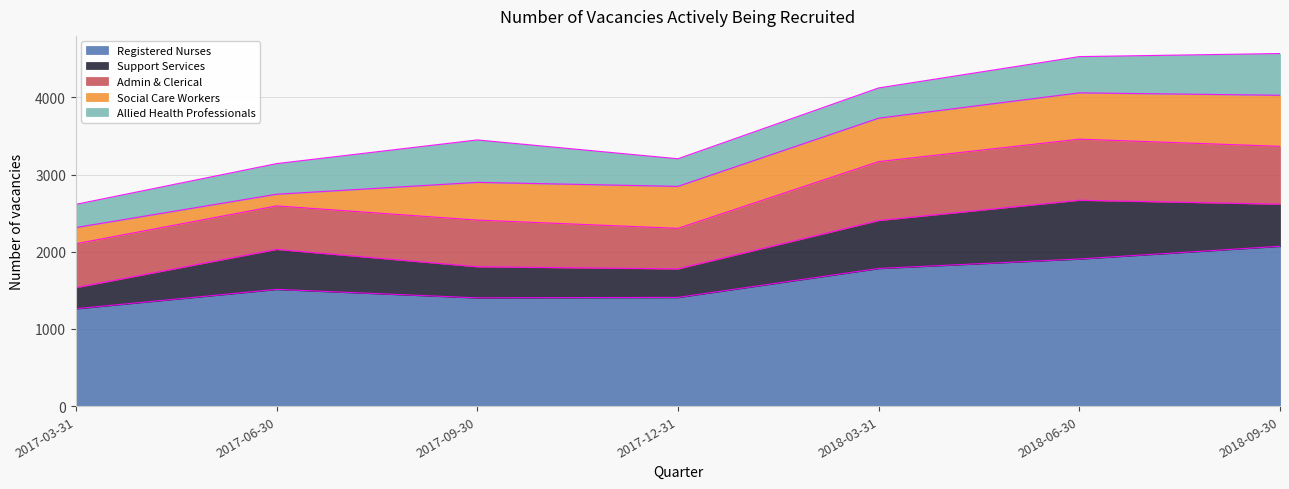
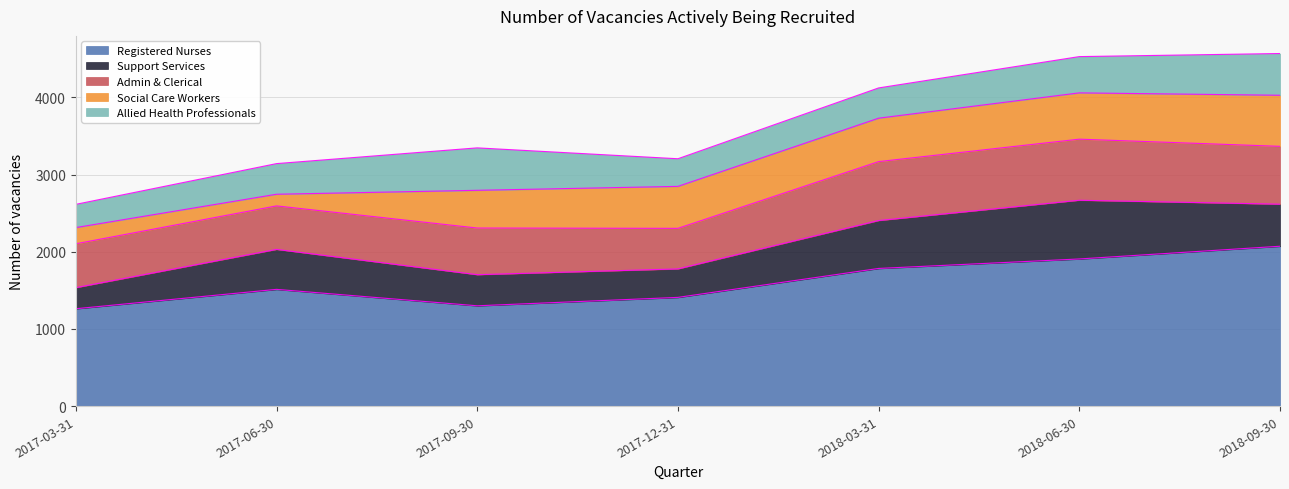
  {
    "Registered Nurses": {
      "2017-03-31": 1300,
      "2017-06-30": 1500,
-     "2017-09-30": 1400,
+     "2017-09-30": 1300,
      "2017-12-31": 1400,
      "2018-03-31": 1800,
      "2018-06-30": 1900,
      "2018-09-30": 2100
    },
    "Support Services": {
      "2017-03-31": 300,
      "2017-06-30": 500,
      "2017-09-30": 400,
      "2017-12-31": 400,
      "2018-03-31": 600,
      "2018-06-30": 800,
      "2018-09-30": 500
    },
    "Admin & Clerical": {
      "2017-03-31": 600,
      "2017-06-30": 600,
      "2017-09-30": 600,
      "2017-12-31": 500,
      "2018-03-31": 800,
      "2018-06-30": 800,
      "2018-09-30": 800
    },
    "Social Care Workers": {
      "2017-03-31": 200,
      "2017-06-30": 200,
      "2017-09-30": 500,
      "2017-12-31": 500,
      "2018-03-31": 600,
      "2018-06-30": 600,
      "2018-09-30": 700
    },
    "Allied Health Professionals": {
      "2017-03-31": 300,
      "2017-06-30": 400,
      "2017-09-30": 600,
      "2017-12-31": 400,
      "2018-03-31": 400,
      "2018-06-30": 500,
      "2018-09-30": 500
    }
  }
